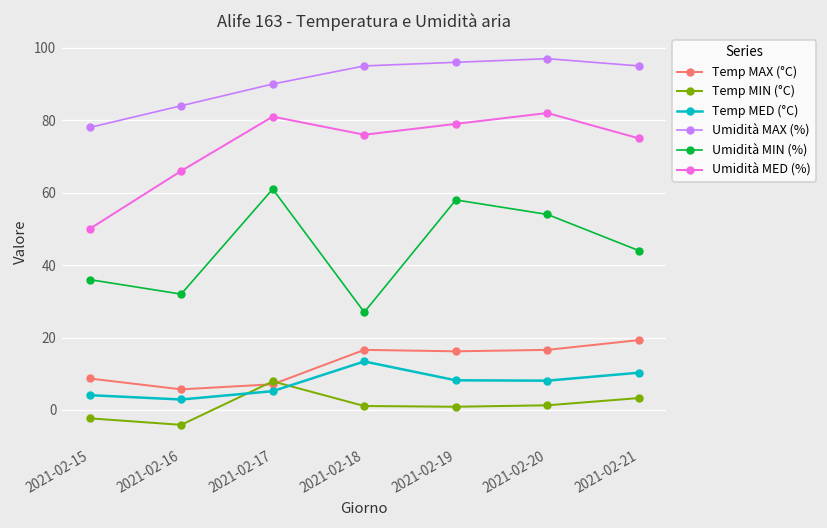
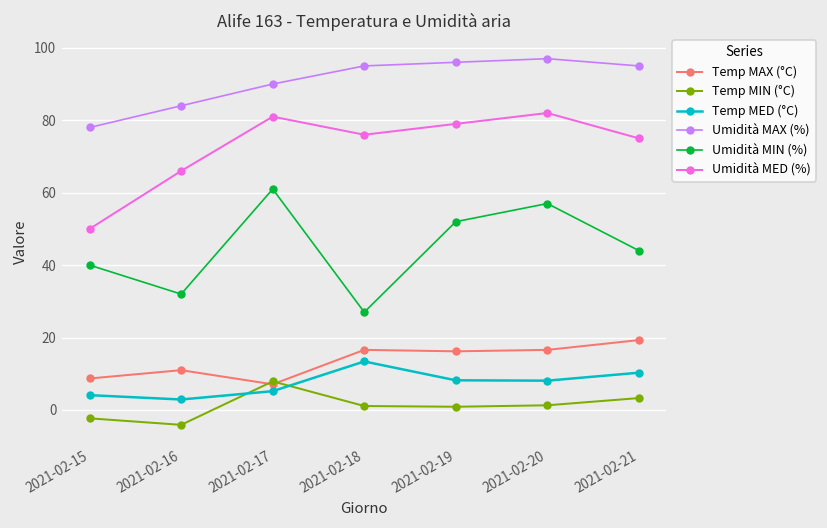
  {
    "Temp MAX (°C)": {
      "2021-02-15": 9,
-     "2021-02-16": 6,
+     "2021-02-16": 11,
      "2021-02-18": 17,
      "2021-02-19": 16,
      "2021-02-20": 17,
      "2021-02-21": 19
    },
    "Temp MIN (°C)": {
      "2021-02-15": -2,
      "2021-02-16": -4,
      "2021-02-18": 1,
      "2021-02-19": 1,
      "2021-02-20": 1,
      "2021-02-21": 3
    },
    "Temp MED (°C)": {
      "2021-02-15": 4,
      "2021-02-16": 3,
      "2021-02-17": 5,
      "2021-02-18": 13,
      "2021-02-19": 8,
      "2021-02-20": 8,
      "2021-02-21": 10
    },
    "Umidità MIN (%)": {
-     "2021-02-15": 36,
+     "2021-02-15": 40,
      "2021-02-16": 32,
      "2021-02-17": 61,
      "2021-02-18": 27,
-     "2021-02-19": 58,
-     "2021-02-20": 54,
+     "2021-02-19": 52,
+     "2021-02-20": 57,
      "2021-02-21": 44
    }
  }
